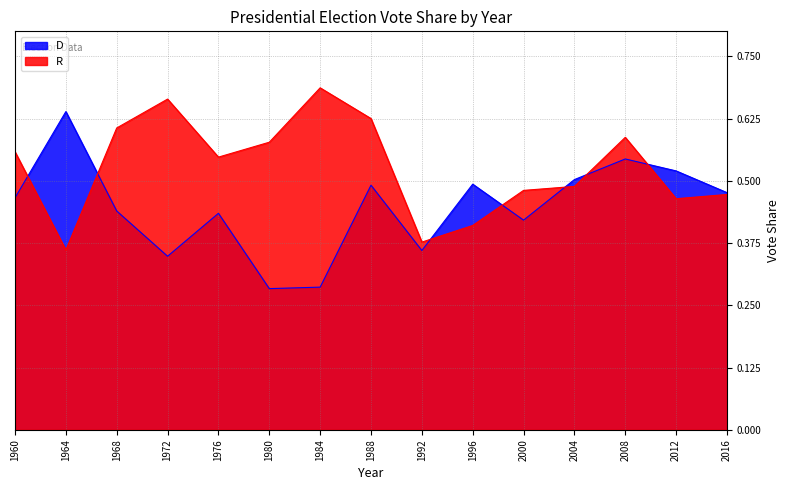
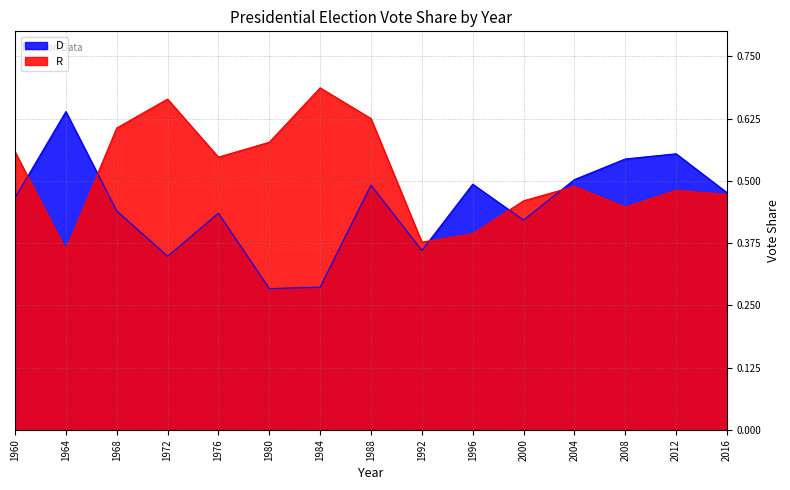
  {
    "D": {
      "1960": 0.47,
      "1964": 0.64,
      "1968": 0.44,
      "1972": 0.35,
      "1976": 0.43,
      "1980": 0.28,
      "1984": 0.29,
      "1988": 0.49,
      "1992": 0.36,
      "1996": 0.49,
      "2000": 0.42,
      "2004": 0.50,
      "2008": 0.54,
-     "2012": 0.52
+     "2012": 0.55
    },
    "R": {
      "1960": 0.56,
      "1964": 0.36,
      "1968": 0.61,
      "1972": 0.66,
      "1976": 0.55,
      "1980": 0.58,
      "1984": 0.69,
      "1988": 0.62,
      "1992": 0.38,
-     "1996": 0.41,
-     "2000": 0.48,
+     "1996": 0.39,
+     "2000": 0.46,
      "2004": 0.49,
-     "2008": 0.59,
-     "2012": 0.46
+     "2008": 0.45,
+     "2012": 0.48
    }
  }
